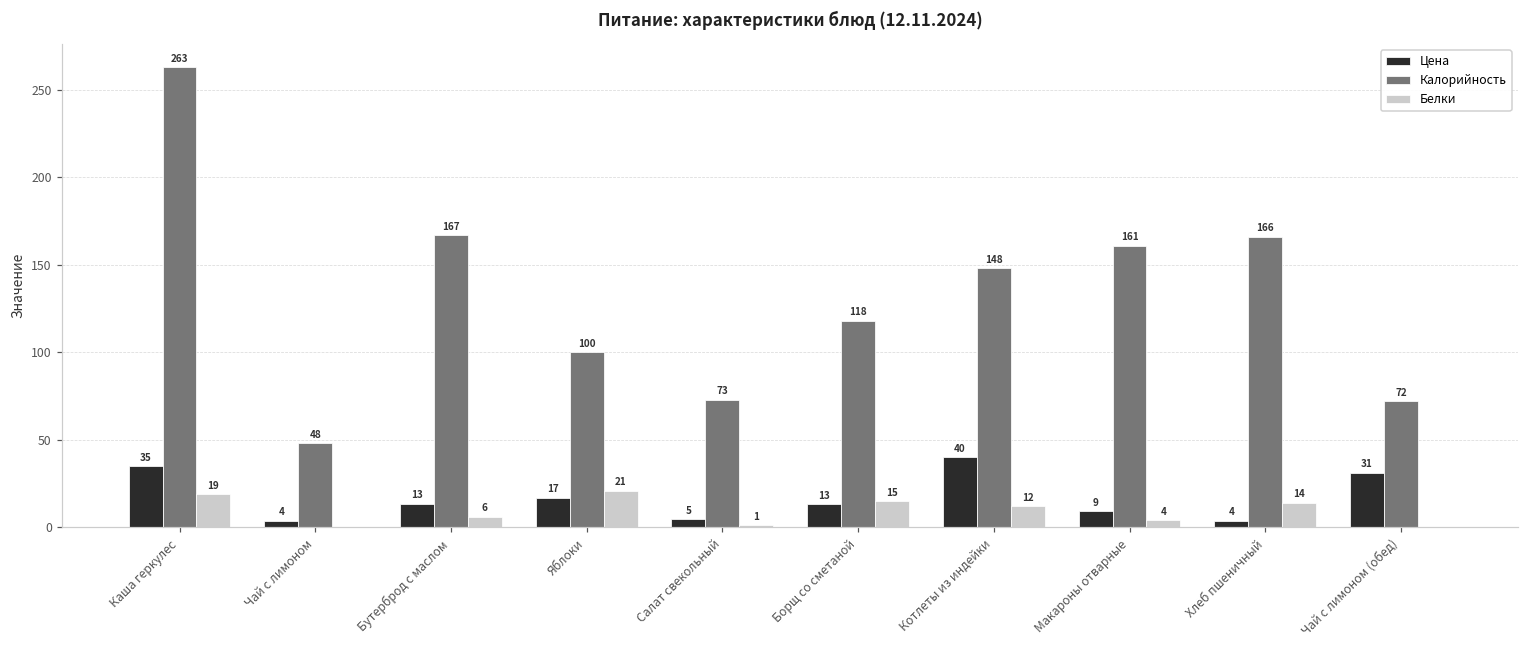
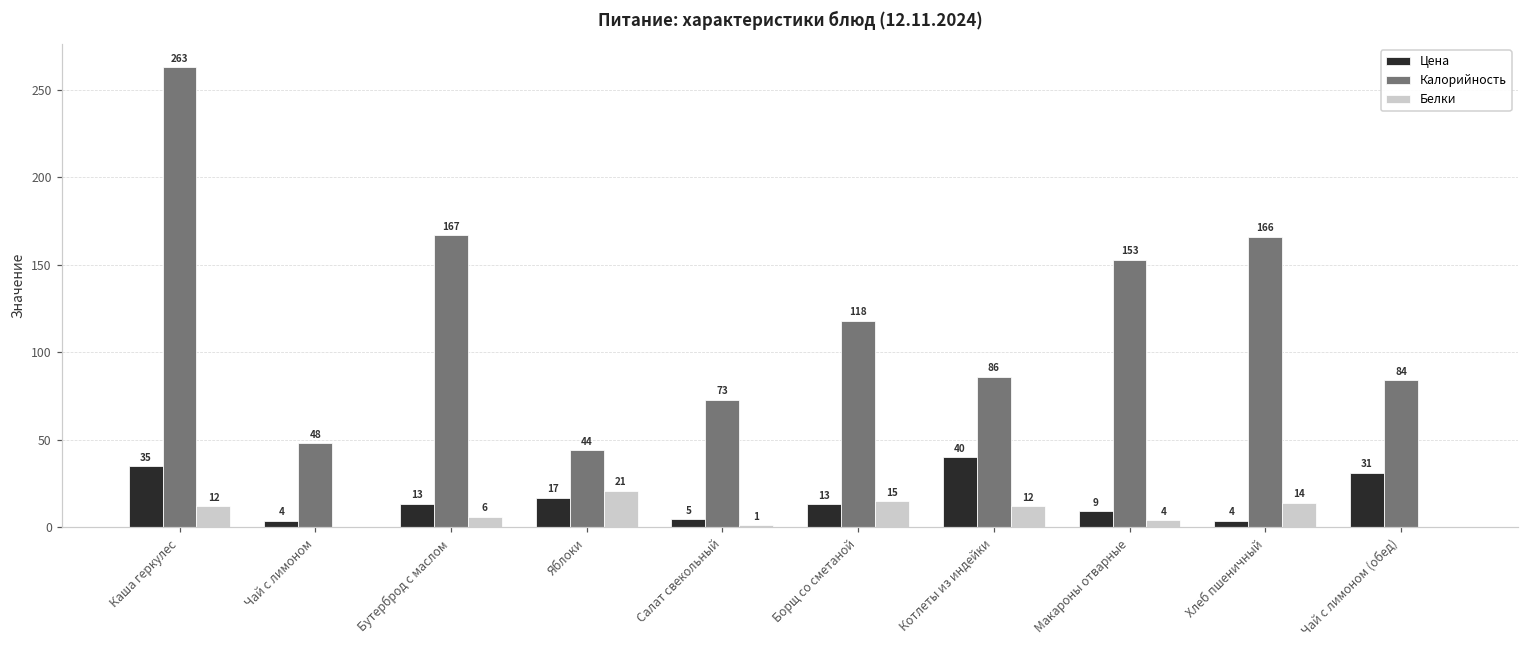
  {
    "Цена": {
      "Каша геркулес": 35,
      "Чай с лимоном": 4,
      "Бутерброд с маслом": 13,
      "Яблоки": 17,
      "Салат свекольный": 5,
      "Борщ со сметаной": 13,
      "Котлеты из индейки": 40,
      "Макароны отварные": 9,
      "Хлеб пшеничный": 4,
      "Чай с лимоном (обед)": 31
    },
    "Калорийность": {
      "Каша геркулес": 263,
      "Чай с лимоном": 48,
      "Бутерброд с маслом": 167,
-     "Яблоки": 100,
+     "Яблоки": 44,
      "Салат свекольный": 73,
      "Борщ со сметаной": 118,
-     "Котлеты из индейки": 148,
-     "Макароны отварные": 161,
+     "Котлеты из индейки": 86,
+     "Макароны отварные": 153,
      "Хлеб пшеничный": 166,
-     "Чай с лимоном (обед)": 72
+     "Чай с лимоном (обед)": 84
    },
    "Белки": {
-     "Каша геркулес": 19,
+     "Каша геркулес": 12,
      "Бутерброд с маслом": 6,
      "Яблоки": 21,
      "Салат свекольный": 1,
      "Борщ со сметаной": 15,
      "Котлеты из индейки": 12,
      "Макароны отварные": 4,
      "Хлеб пшеничный": 14
    }
  }
